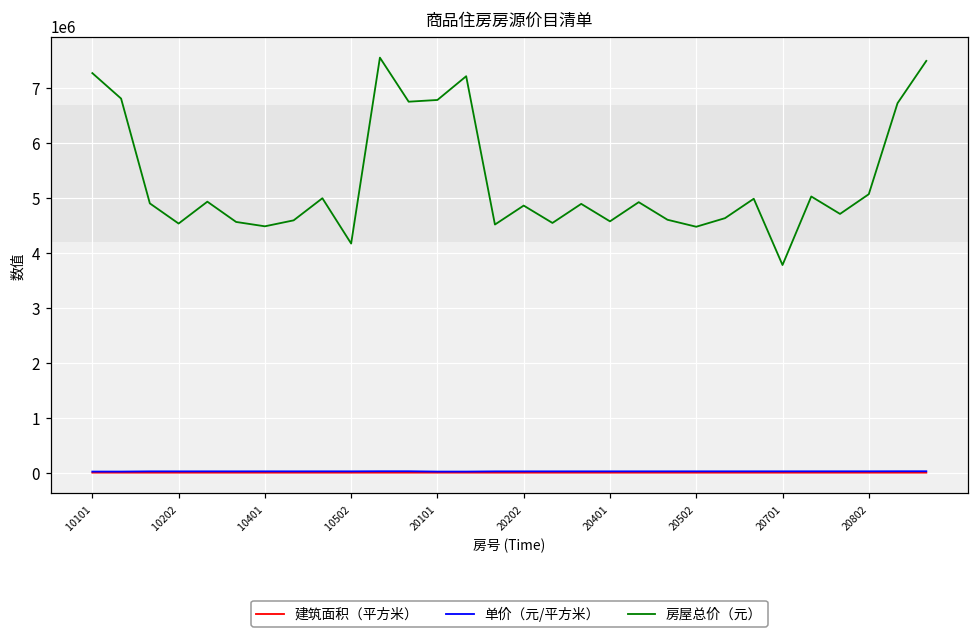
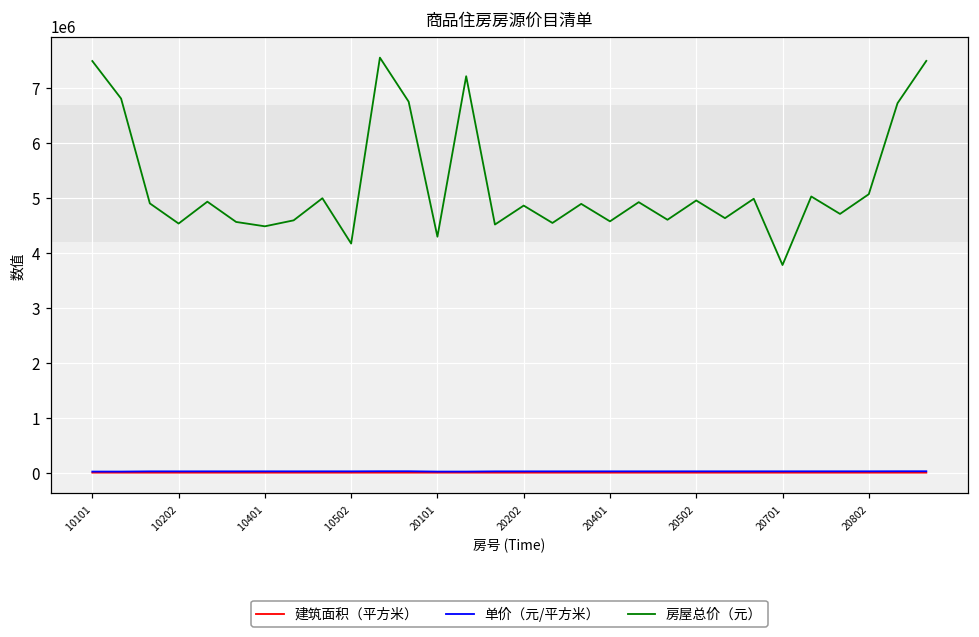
  {
    "房屋总价（元）": {
-     "10101": 7300000,
+     "10101": 7500000,
      "10202": 4500000,
      "10401": 4500000,
      "10502": 4200000,
-     "20101": 6800000,
+     "20101": 4300000,
      "20202": 4900000,
      "20401": 4600000,
-     "20502": 4500000,
+     "20502": 5000000,
      "20701": 3800000,
      "20802": 5100000
    }
  }
